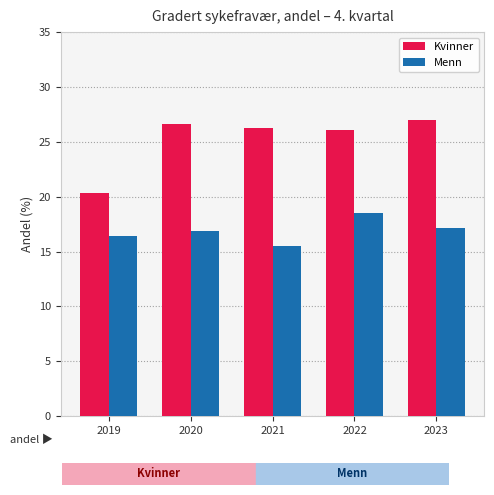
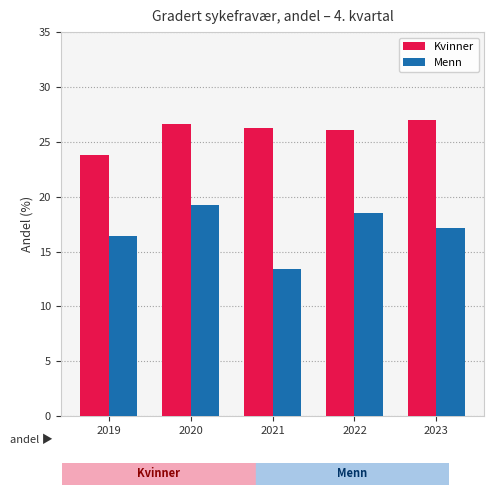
  {
    "Kvinner": {
-     "2019": 20.3,
+     "2019": 23.8,
      "2020": 26.6,
      "2021": 26.3,
      "2022": 26.1,
      "2023": 27.0
    },
    "Menn": {
      "2019": 16.4,
-     "2020": 16.9,
-     "2021": 15.5,
+     "2020": 19.2,
+     "2021": 13.4,
      "2022": 18.5,
      "2023": 17.1
    }
  }
